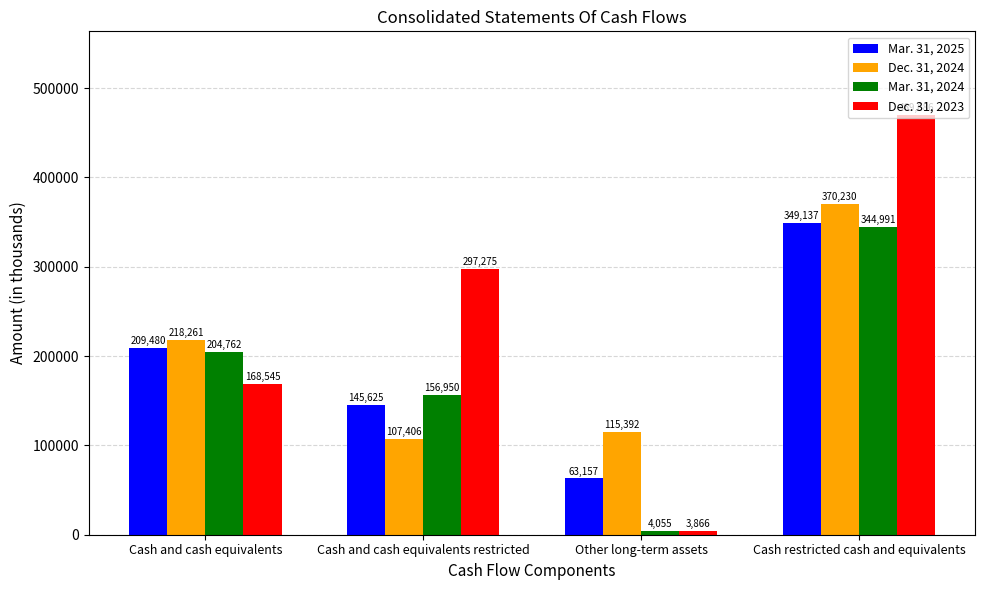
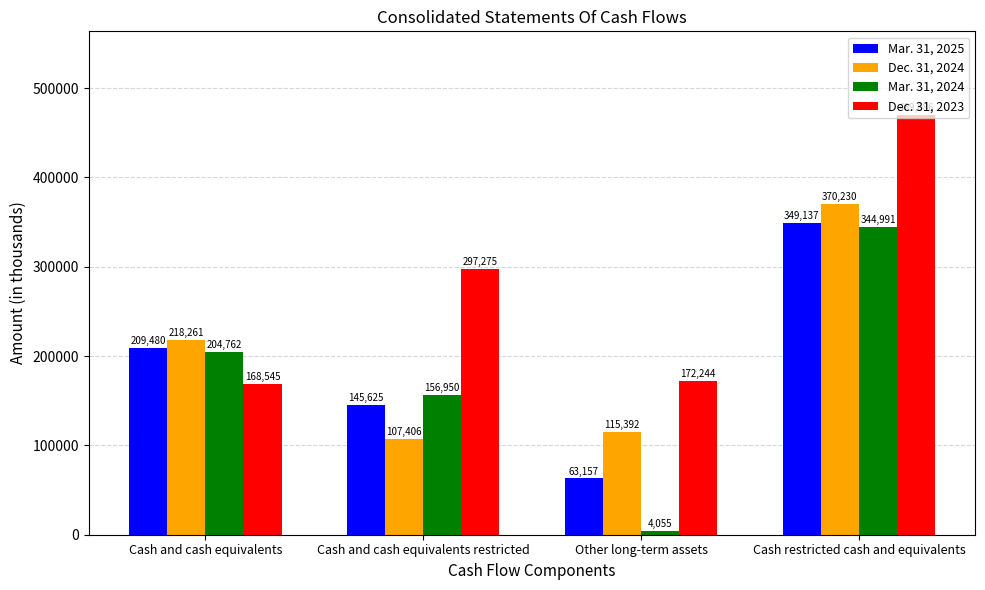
  {
    "Mar. 31, 2025": {
      "Cash and cash equivalents": "209,480",
      "Cash and cash equivalents restricted": "145,625",
      "Other long-term assets": "63,157",
      "Cash restricted cash and equivalents": "349,137"
    },
    "Dec. 31, 2024": {
      "Cash and cash equivalents": "218,261",
      "Cash and cash equivalents restricted": "107,406",
      "Other long-term assets": "115,392",
      "Cash restricted cash and equivalents": "370,230"
    },
    "Mar. 31, 2024": {
      "Cash and cash equivalents": "204,762",
      "Cash and cash equivalents restricted": "156,950",
      "Other long-term assets": "4,055",
      "Cash restricted cash and equivalents": "344,991"
    },
    "Dec. 31, 2023": {
      "Cash and cash equivalents": "168,545",
      "Cash and cash equivalents restricted": "297,275",
-     "Other long-term assets": "3,866"
+     "Other long-term assets": "172,244"
    }
  }
